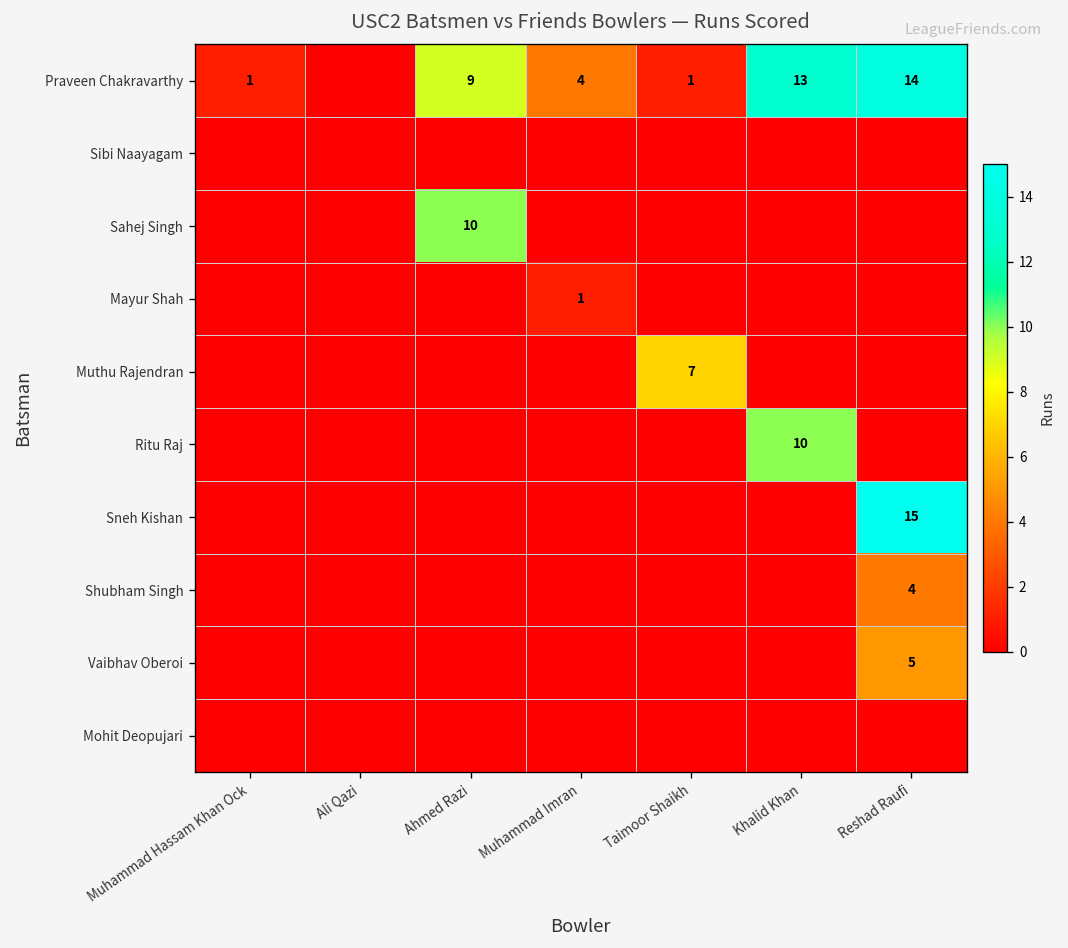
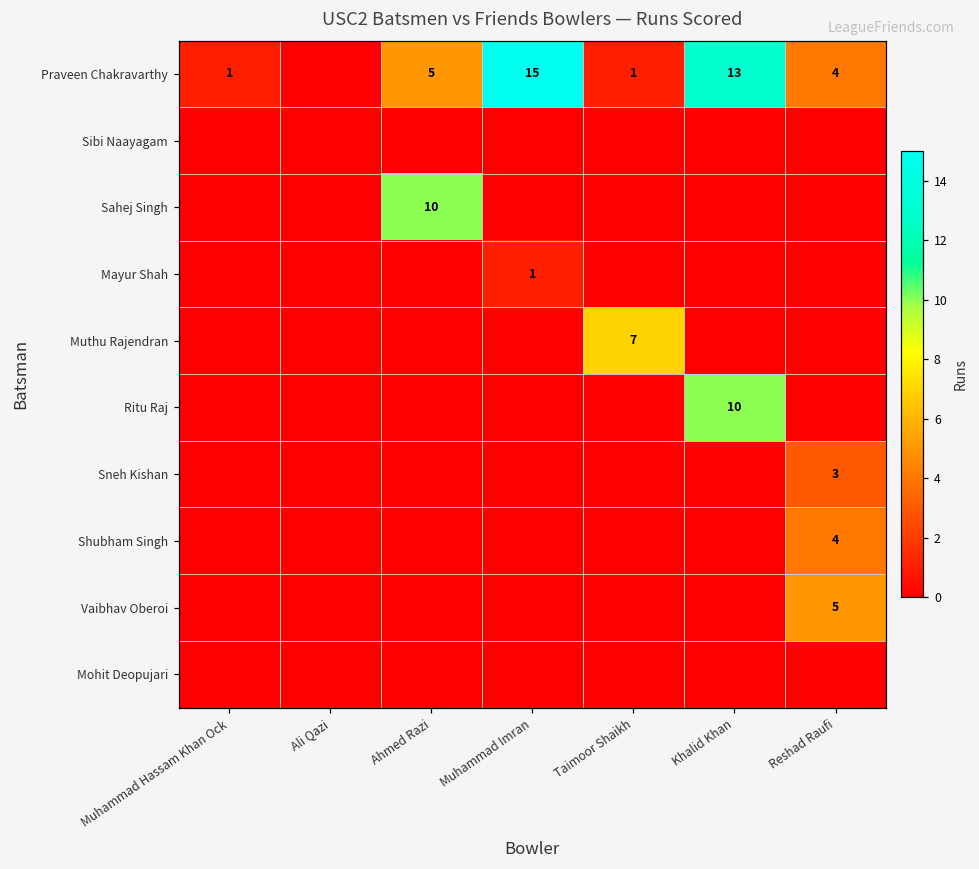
  {
    "Praveen Chakravarthy": {
      "Muhammad Hassam Khan Ock": 1,
-     "Ahmed Razi": 9,
-     "Muhammad Imran": 4,
+     "Ahmed Razi": 5,
+     "Muhammad Imran": 15,
      "Taimoor Shaikh": 1,
      "Khalid Khan": 13,
-     "Reshad Raufi": 14
+     "Reshad Raufi": 4
    },
    "Sahej Singh": {
      "Ahmed Razi": 10
    },
    "Mayur Shah": {
      "Muhammad Imran": 1
    },
    "Muthu Rajendran": {
      "Taimoor Shaikh": 7
    },
    "Ritu Raj": {
      "Khalid Khan": 10
    },
    "Sneh Kishan": {
-     "Reshad Raufi": 15
+     "Reshad Raufi": 3
    },
    "Shubham Singh": {
      "Reshad Raufi": 4
    },
    "Vaibhav Oberoi": {
      "Reshad Raufi": 5
    }
  }
